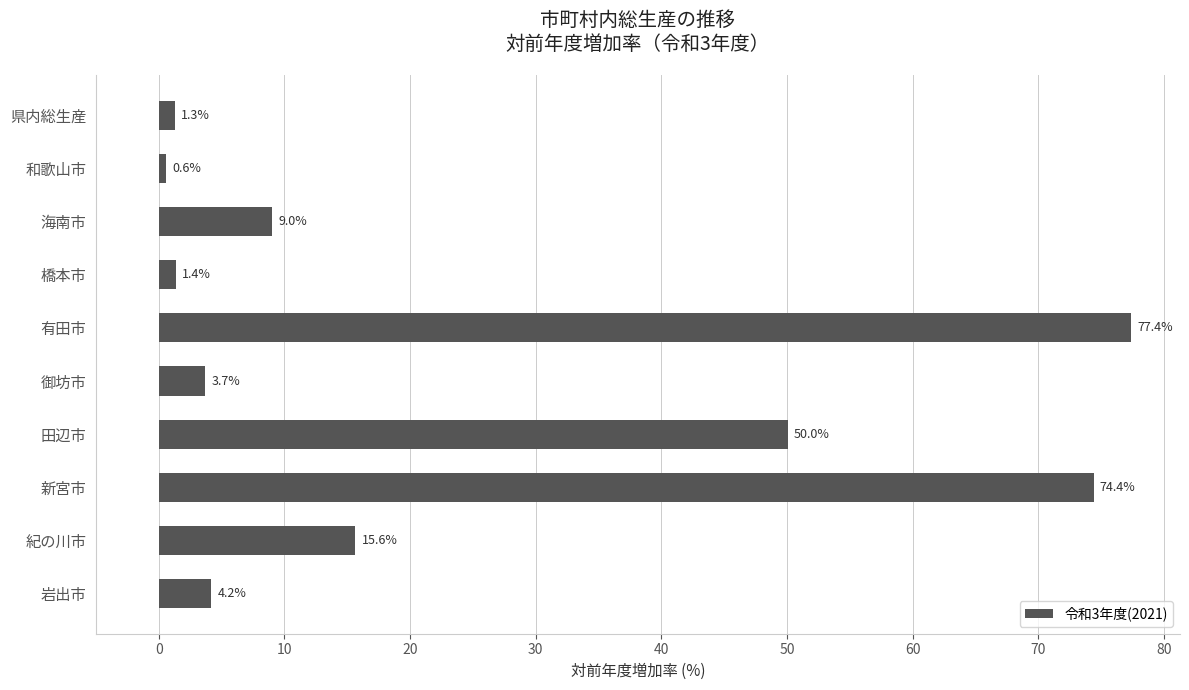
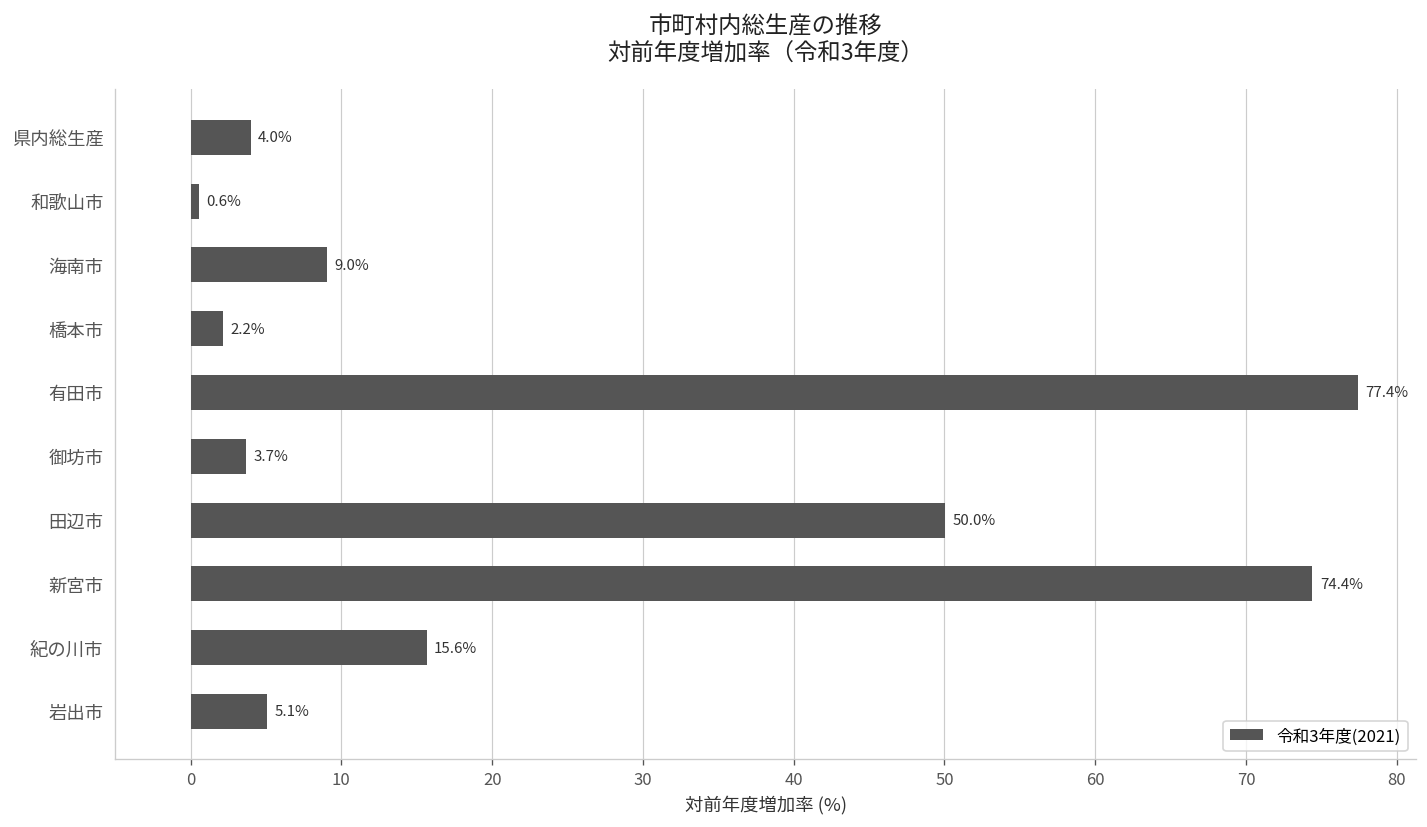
  {
-   "県内総生産": "1.3%",
+   "県内総生産": "4.0%",
    "和歌山市": "0.6%",
    "海南市": "9.0%",
-   "橋本市": "1.4%",
+   "橋本市": "2.2%",
    "有田市": "77.4%",
    "御坊市": "3.7%",
    "田辺市": "50.0%",
    "新宮市": "74.4%",
    "紀の川市": "15.6%",
-   "岩出市": "4.2%"
+   "岩出市": "5.1%"
  }
